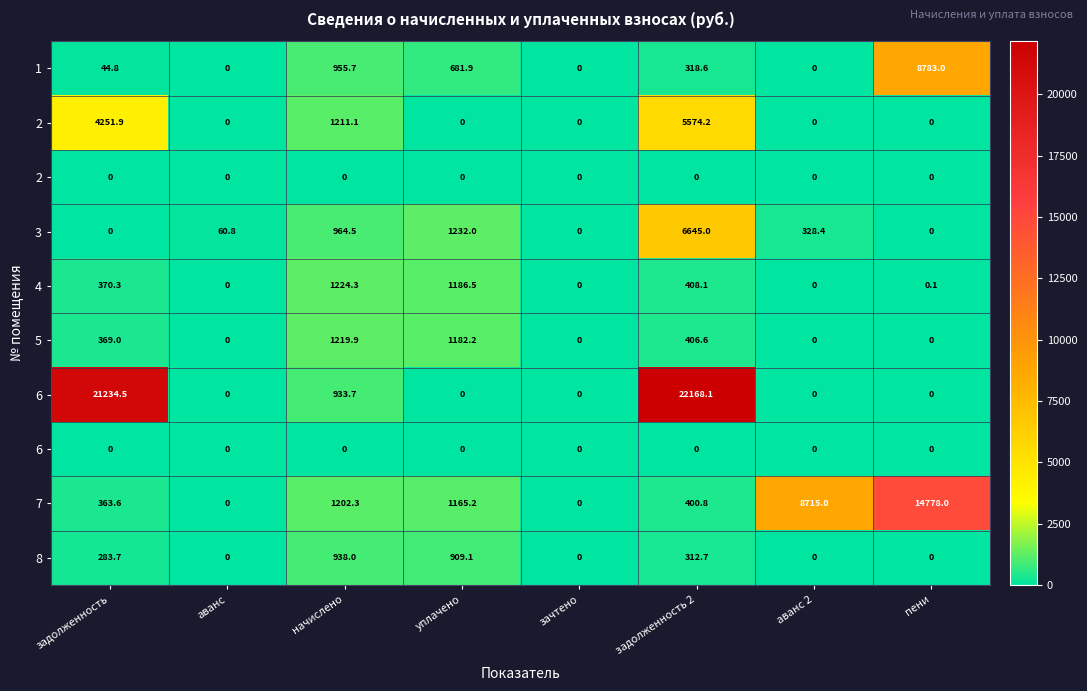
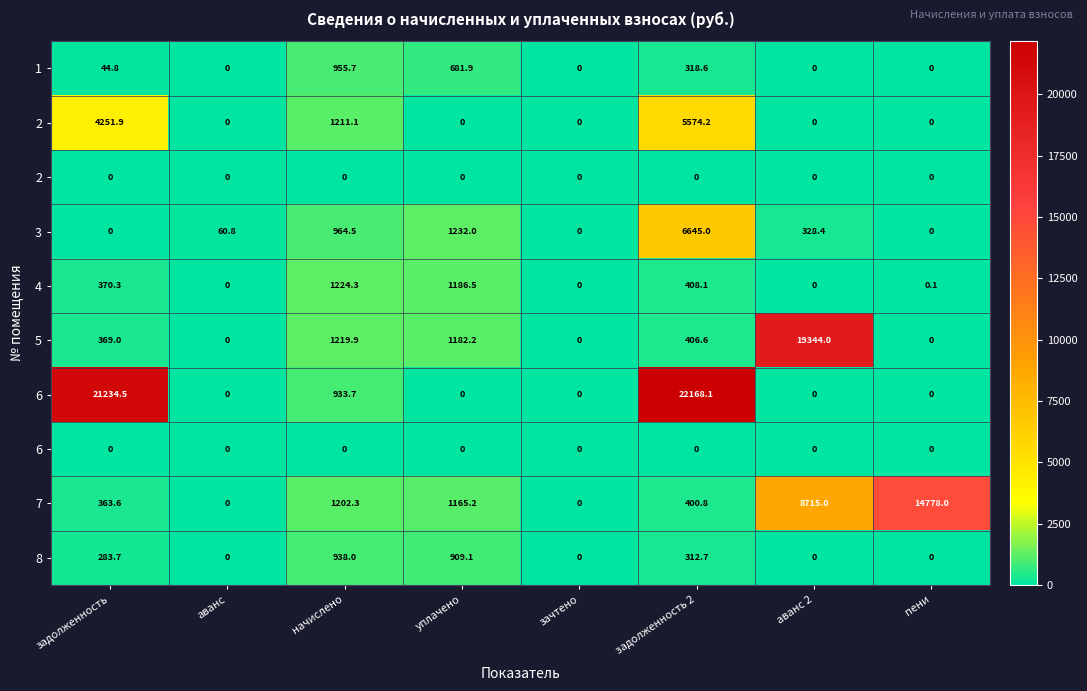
  {
    "1": {
      "задолженность": 44.8,
      "аванс": 0,
      "начислено": 955.7,
      "уплачено": 681.9,
      "зачтено": 0,
      "задолженность 2": 318.6,
      "аванс 2": 0,
-     "пени": 8783.0
+     "пени": 0
    },
    "3": {
      "задолженность": 0,
      "аванс": 60.8,
      "начислено": 964.5,
      "уплачено": 1232.0,
      "зачтено": 0,
      "задолженность 2": 6645.0,
      "аванс 2": 328.4,
      "пени": 0
    },
    "4": {
      "задолженность": 370.3,
      "аванс": 0,
      "начислено": 1224.3,
      "уплачено": 1186.5,
      "зачтено": 0,
      "задолженность 2": 408.1,
      "аванс 2": 0,
      "пени": 0.1
    },
    "5": {
      "задолженность": 369.0,
      "аванс": 0,
      "начислено": 1219.9,
      "уплачено": 1182.2,
      "зачтено": 0,
      "задолженность 2": 406.6,
-     "аванс 2": 0,
+     "аванс 2": 19344.0,
      "пени": 0
    },
    "7": {
      "задолженность": 363.6,
      "аванс": 0,
      "начислено": 1202.3,
      "уплачено": 1165.2,
      "зачтено": 0,
      "задолженность 2": 400.8,
      "аванс 2": 8715.0,
      "пени": 14778.0
    },
    "8": {
      "задолженность": 283.7,
      "аванс": 0,
      "начислено": 938.0,
      "уплачено": 909.1,
      "зачтено": 0,
      "задолженность 2": 312.7,
      "аванс 2": 0,
      "пени": 0
    }
  }
